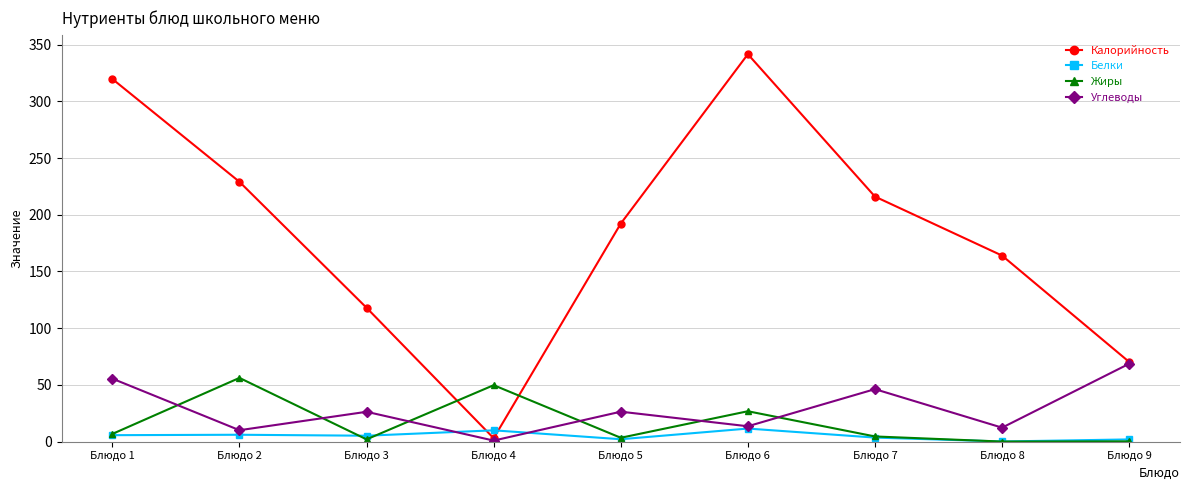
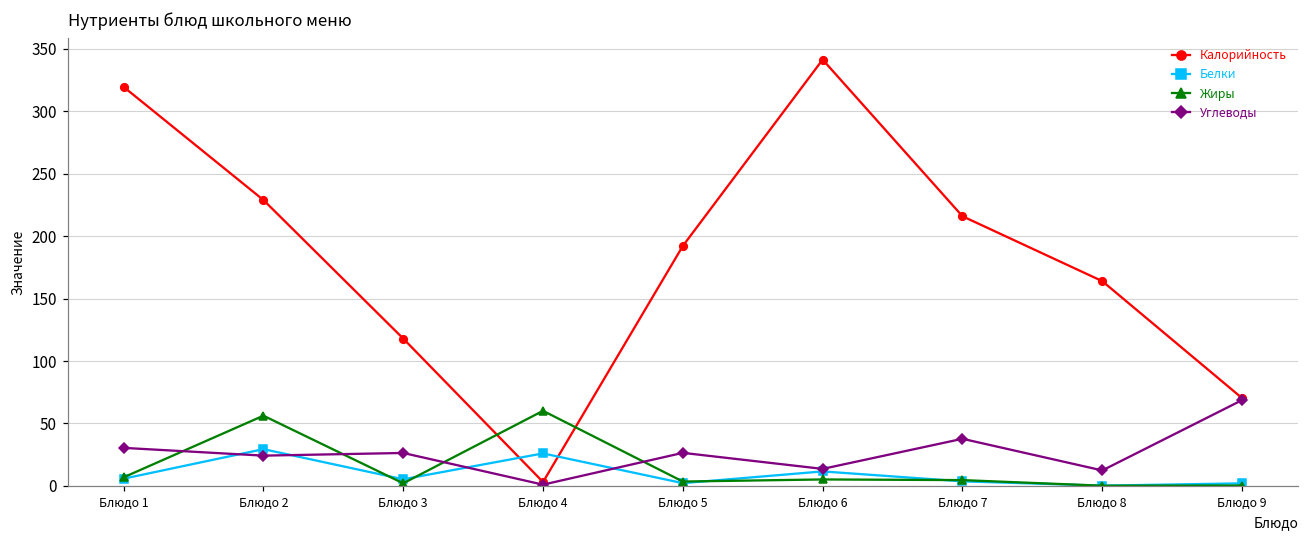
  {
    "Калорийность": {
      "Блюдо 1": 320,
      "Блюдо 2": 229,
      "Блюдо 3": 118,
      "Блюдо 5": 192,
      "Блюдо 6": 341,
      "Блюдо 7": 216,
      "Блюдо 8": 164
    },
    "Белки": {
-     "Блюдо 2": 6,
+     "Блюдо 2": 29,
      "Блюдо 3": 5,
-     "Блюдо 4": 10
+     "Блюдо 4": 26
    },
    "Жиры": {
      "Блюдо 2": 56,
      "Блюдо 3": 2,
-     "Блюдо 4": 50,
-     "Блюдо 6": 27
+     "Блюдо 4": 60,
+     "Блюдо 6": 5
    },
    "Углеводы": {
-     "Блюдо 1": 56,
-     "Блюдо 2": 10,
+     "Блюдо 1": 30,
+     "Блюдо 2": 24,
      "Блюдо 3": 26,
      "Блюдо 5": 26,
-     "Блюдо 7": 46,
+     "Блюдо 7": 38,
      "Блюдо 8": 12
    }
  }
